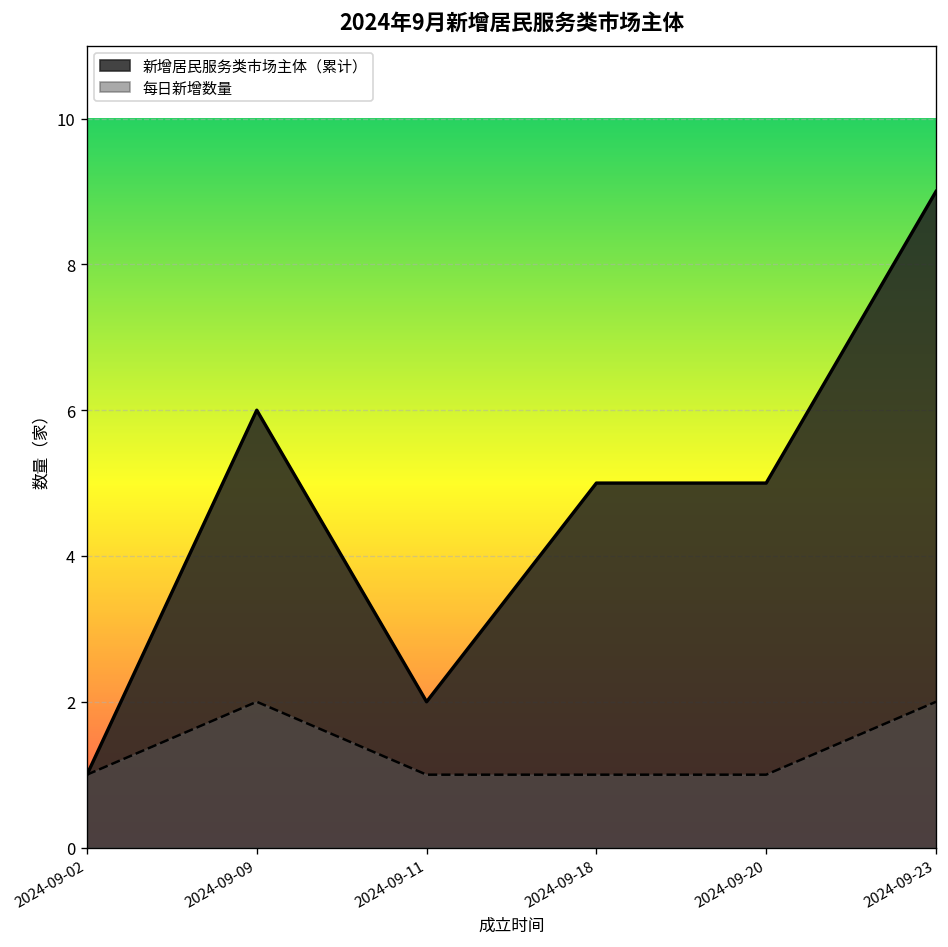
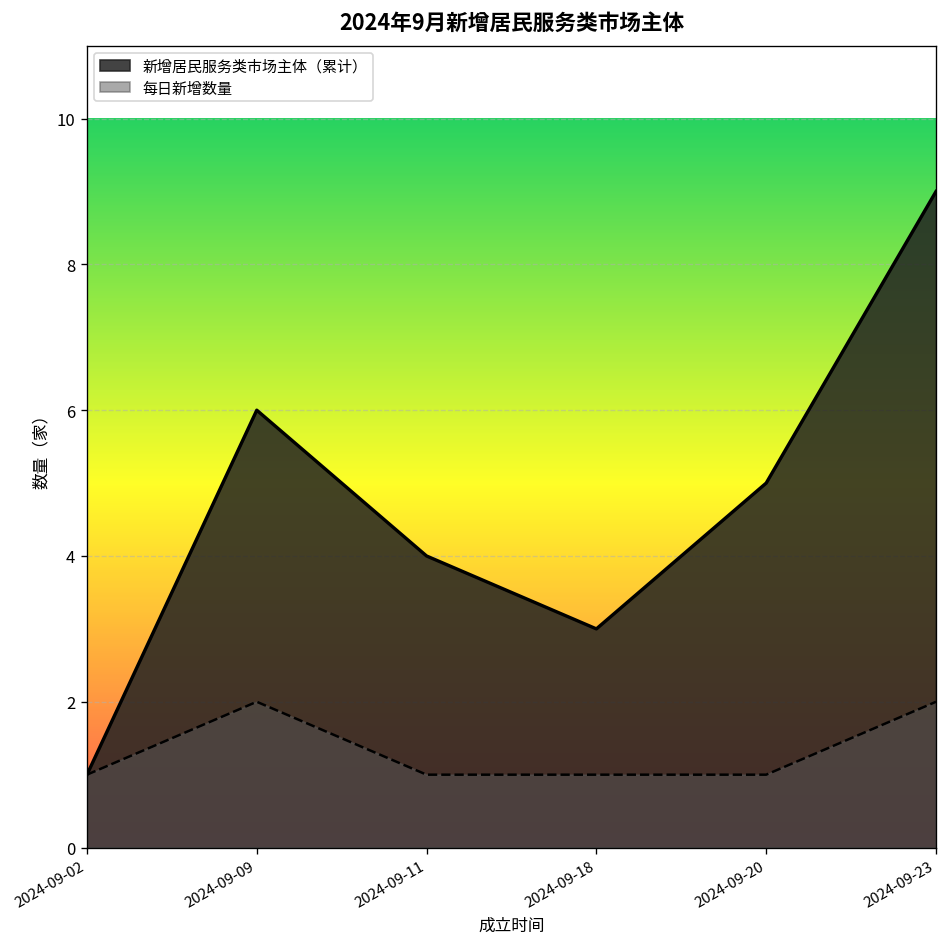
  {
    "新增居民服务类市场主体（累计）": {
      "2024-09-09": 6,
-     "2024-09-11": 2,
-     "2024-09-18": 5,
+     "2024-09-11": 4,
+     "2024-09-18": 3,
      "2024-09-20": 5,
      "2024-09-23": 9
    },
    "每日新增数量": {
      "2024-09-09": 2,
      "2024-09-11": 1,
      "2024-09-18": 1,
      "2024-09-20": 1,
      "2024-09-23": 2
    }
  }
